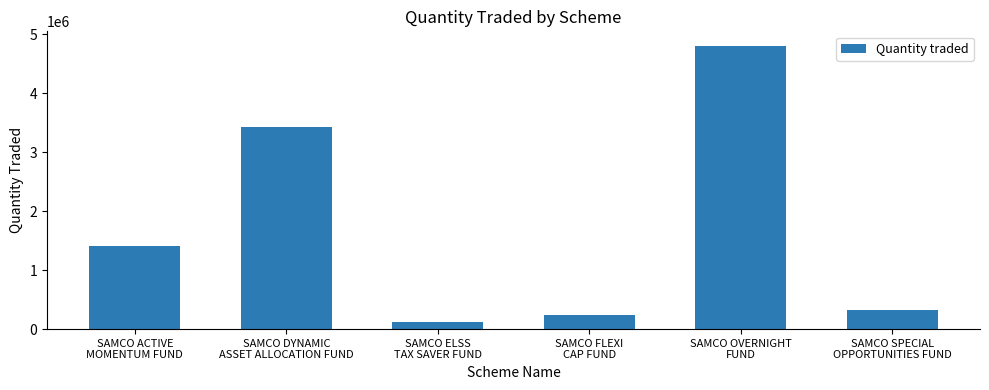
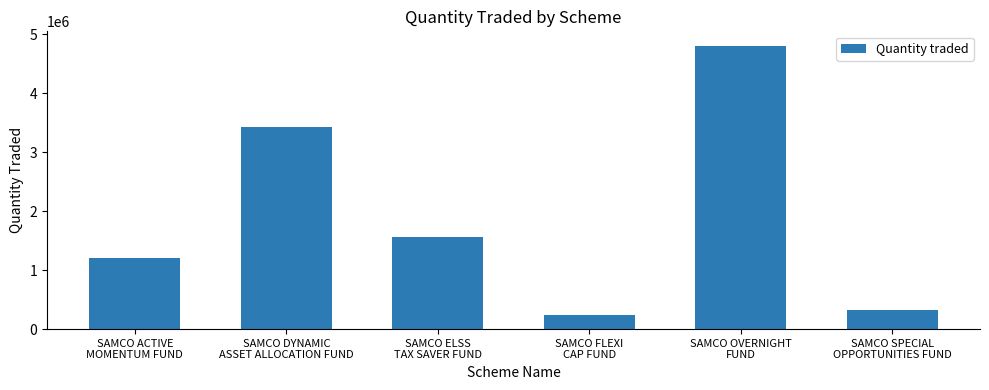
  {
-   "SAMCO ACTIVE MOMENTUM FUND": 1400000,
+   "SAMCO ACTIVE MOMENTUM FUND": 1200000,
    "SAMCO DYNAMIC ASSET ALLOCATION FUND": 3400000,
-   "SAMCO ELSS TAX SAVER FUND": 100000,
+   "SAMCO ELSS TAX SAVER FUND": 1600000,
    "SAMCO FLEXI CAP FUND": 200000,
    "SAMCO OVERNIGHT FUND": 4800000,
    "SAMCO SPECIAL OPPORTUNITIES FUND": 300000
  }
